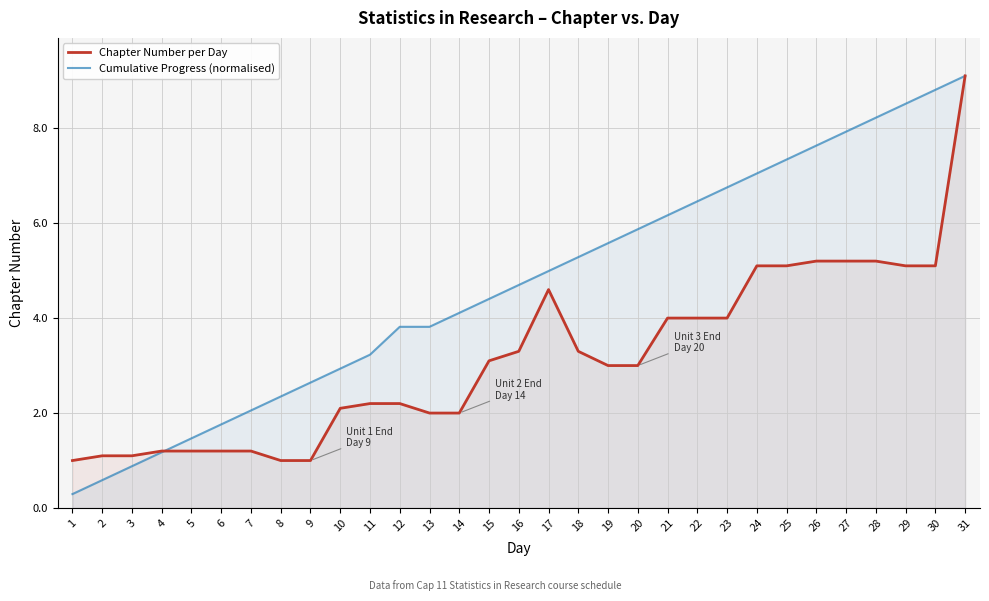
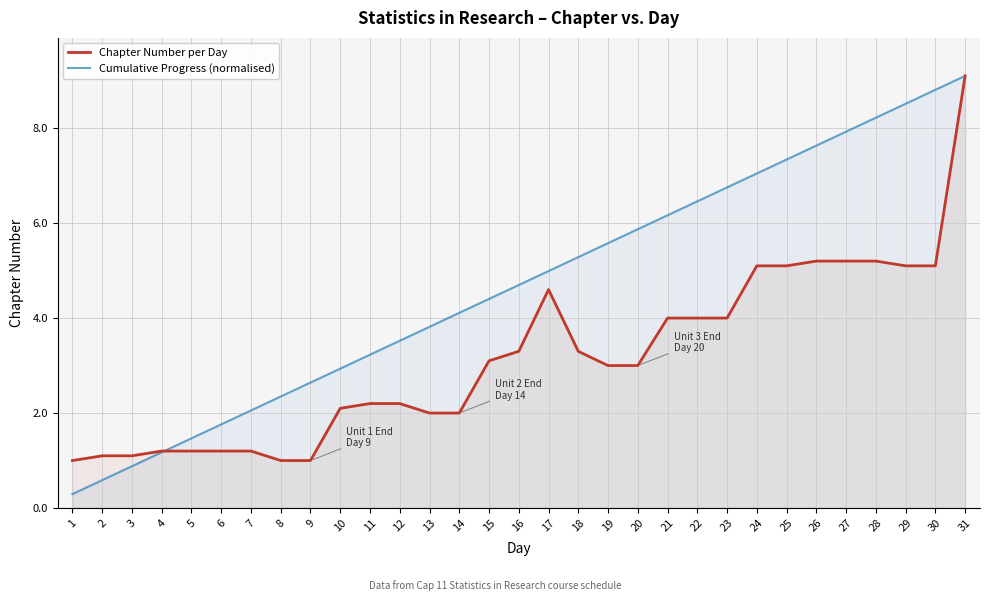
  {
    "Chapter Number per Day": {
      "9": 1,
      "14": 2,
      "20": 3
    },
    "Cumulative Progress (normalised)": {
      "1": 0.3,
      "2": 0.6,
      "3": 0.9,
      "5": 1.5,
      "6": 1.8,
      "7": 2.1,
      "8": 2.3,
      "9": 2.6,
      "10": 2.9,
      "11": 3.2,
-     "12": 3.8,
+     "12": 3.5,
      "13": 3.8,
      "14": 4.1,
      "15": 4.4,
      "16": 4.7,
      "17": 5.0,
      "18": 5.3,
      "19": 5.6,
      "20": 5.9,
      "21": 6.2,
      "22": 6.5,
      "23": 6.8,
      "24": 7.0,
      "25": 7.3,
      "26": 7.6,
      "27": 7.9,
      "28": 8.2,
      "29": 8.5,
      "30": 8.8
    }
  }
